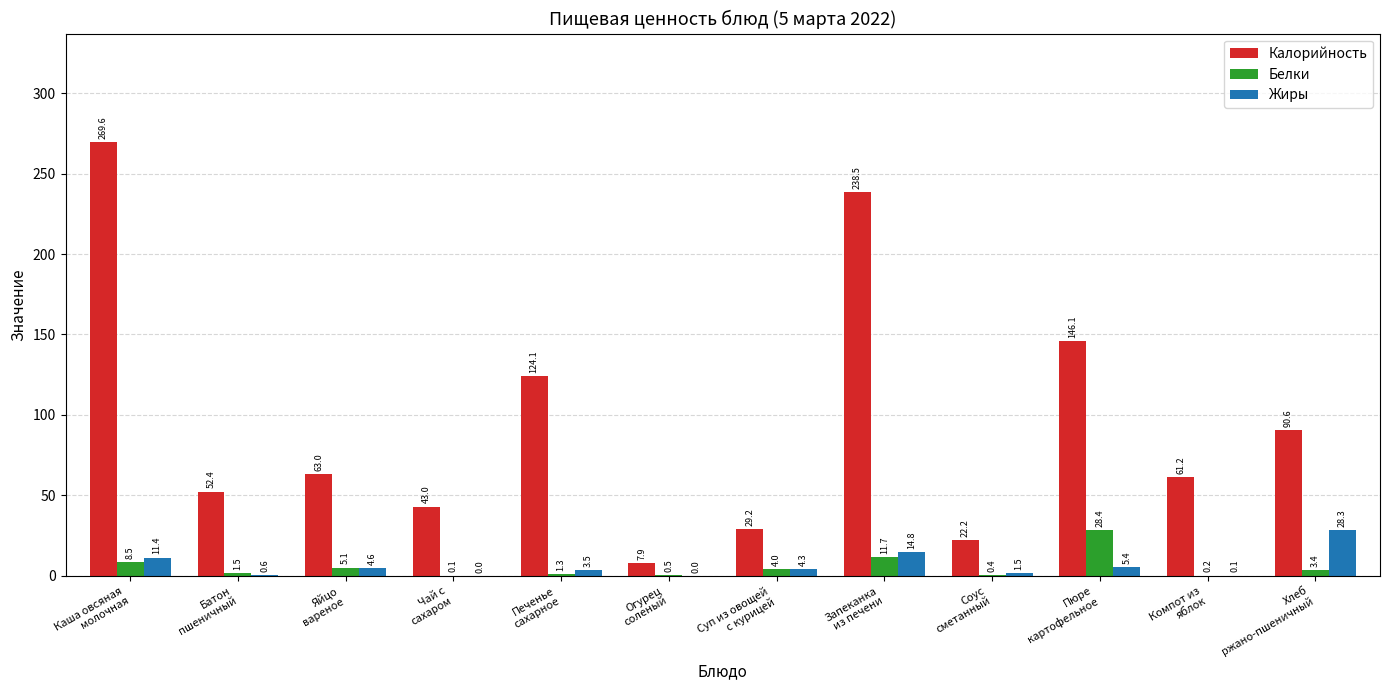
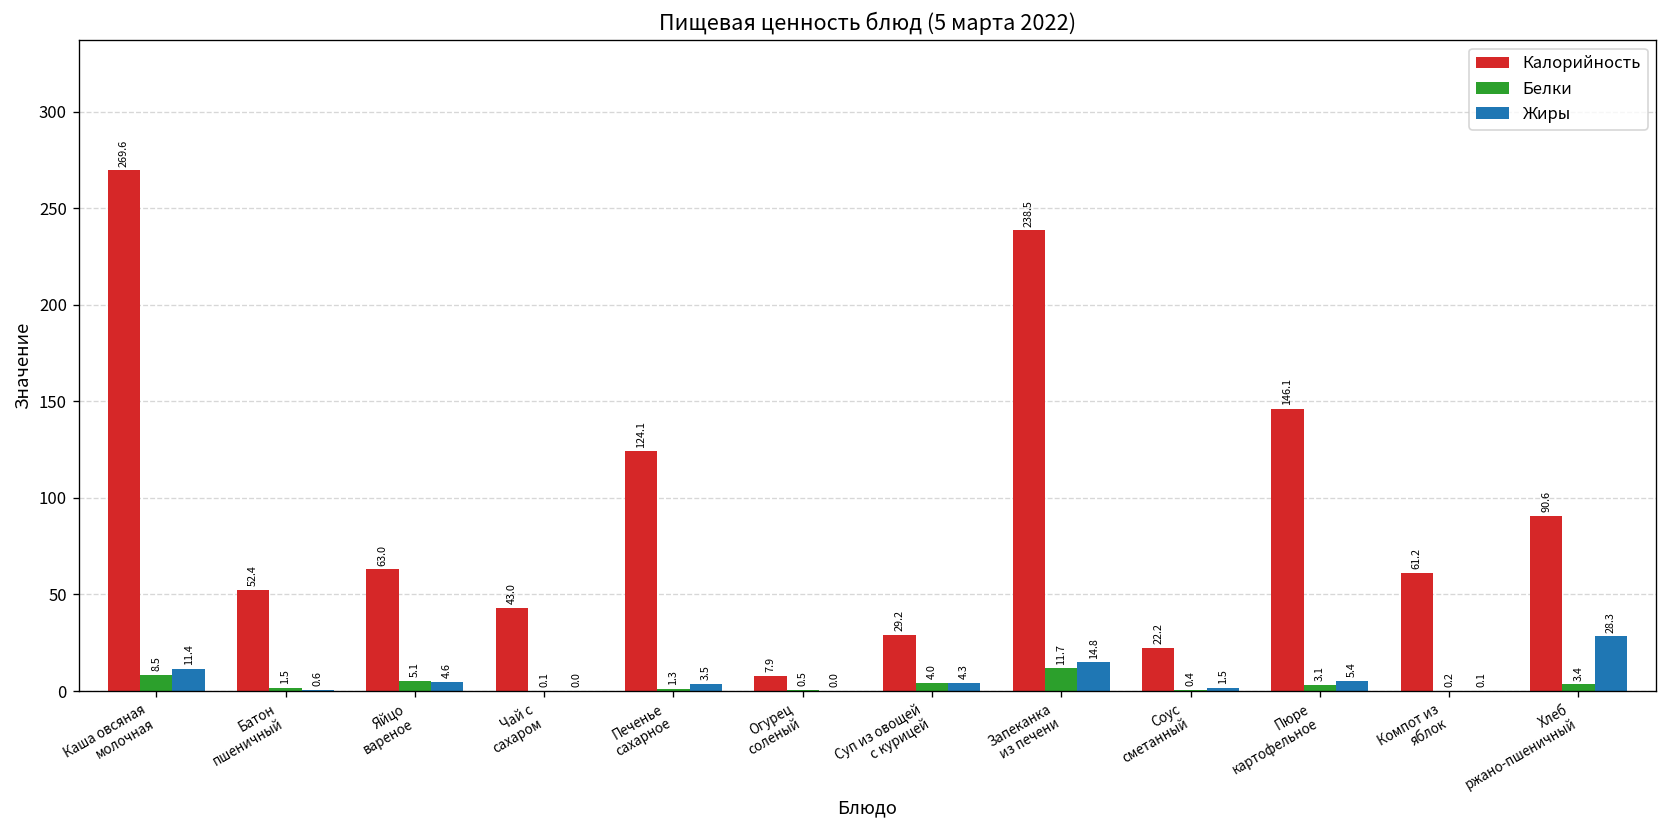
  {
    "Калорийность": {
      "Каша овсяная молочная": 269.6,
      "Батон пшеничный": 52.4,
      "Яйцо вареное": 63.0,
      "Чай с сахаром": 43.0,
      "Печенье сахарное": 124.1,
      "Огурец соленый": 7.9,
      "Суп из овощей с курицей": 29.2,
      "Запеканка из печени": 238.5,
      "Соус сметанный": 22.2,
      "Пюре картофельное": 146.1,
      "Компот из яблок": 61.2,
      "Хлеб ржано-пшеничный": 90.6
    },
    "Белки": {
      "Каша овсяная молочная": 8.5,
      "Батон пшеничный": 1.5,
      "Яйцо вареное": 5.1,
      "Чай с сахаром": 0.1,
      "Печенье сахарное": 1.3,
      "Огурец соленый": 0.5,
      "Суп из овощей с курицей": 4.0,
      "Запеканка из печени": 11.7,
      "Соус сметанный": 0.4,
-     "Пюре картофельное": 28.4,
+     "Пюре картофельное": 3.1,
      "Компот из яблок": 0.2,
      "Хлеб ржано-пшеничный": 3.4
    },
    "Жиры": {
      "Каша овсяная молочная": 11.4,
      "Батон пшеничный": 0.6,
      "Яйцо вареное": 4.6,
      "Чай с сахаром": 0.0,
      "Печенье сахарное": 3.5,
      "Огурец соленый": 0.0,
      "Суп из овощей с курицей": 4.3,
      "Запеканка из печени": 14.8,
      "Соус сметанный": 1.5,
      "Пюре картофельное": 5.4,
      "Компот из яблок": 0.1,
      "Хлеб ржано-пшеничный": 28.3
    }
  }
